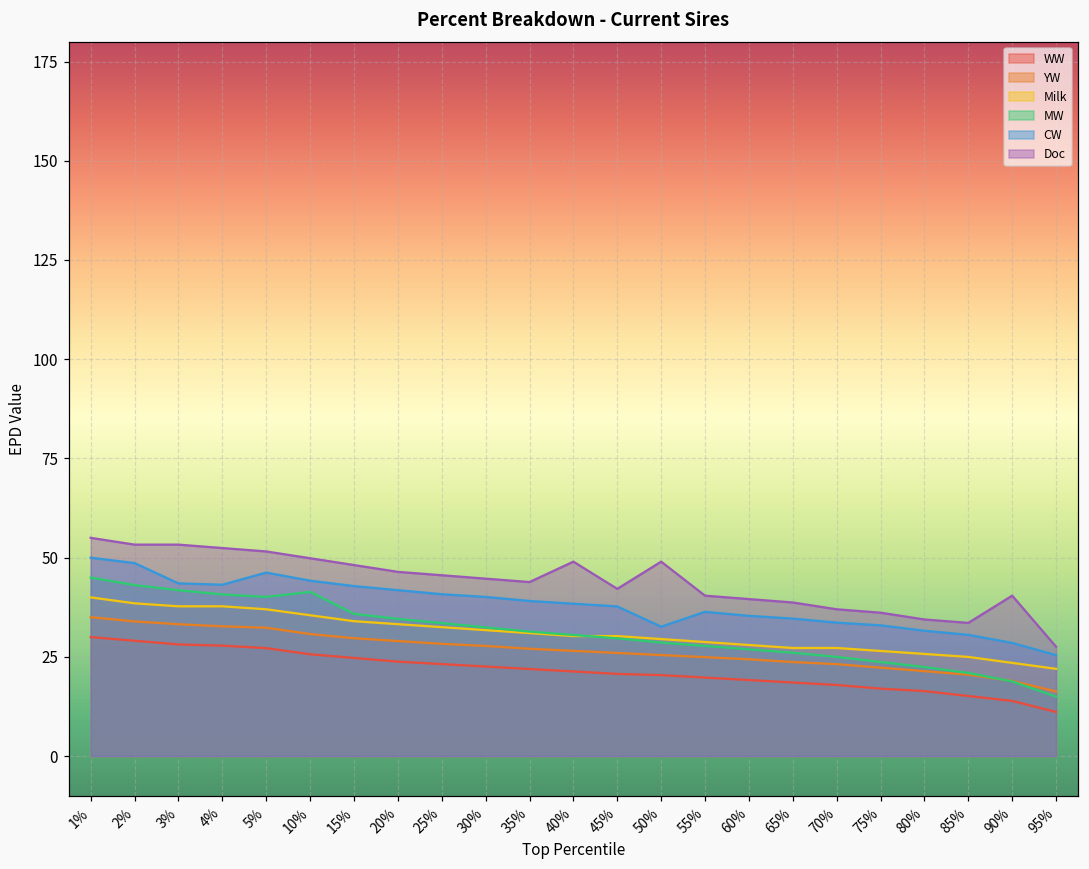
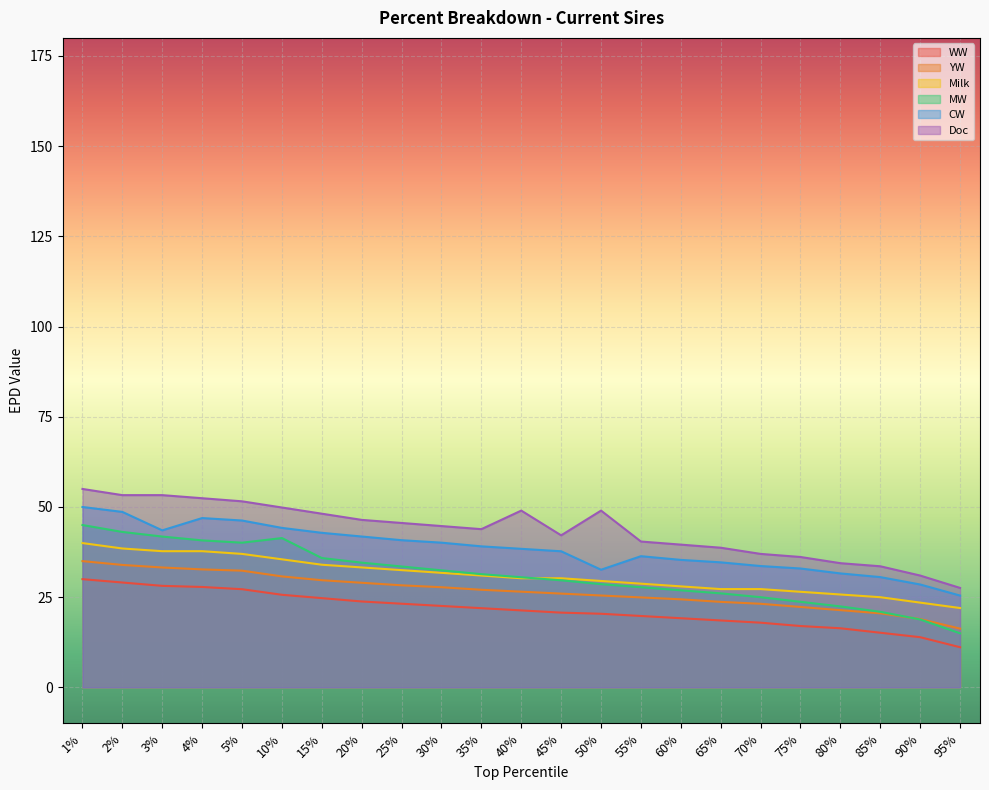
  {
    "MW": {
      "1%": 45,
      "2%": 43,
      "3%": 42,
      "4%": 41,
      "5%": 40,
      "10%": 41,
      "15%": 36,
      "20%": 35,
      "25%": 34,
      "50%": 29,
      "55%": 28,
      "60%": 27,
      "65%": 26,
      "70%": 25,
      "75%": 24,
      "80%": 22,
      "95%": 15
    },
    "CW": {
      "1%": 50,
      "2%": 49,
      "3%": 44,
-     "4%": 43,
+     "4%": 47,
      "5%": 46,
      "10%": 44,
      "15%": 43,
      "20%": 42,
      "25%": 41,
      "30%": 40,
      "35%": 39,
      "40%": 38,
      "45%": 38,
      "50%": 33,
      "55%": 36,
      "60%": 35,
      "65%": 35,
      "70%": 34,
      "75%": 33,
      "80%": 32,
      "85%": 31,
      "90%": 29,
      "95%": 25
    },
    "Doc": {
      "1%": 55,
      "2%": 53,
      "3%": 53,
      "4%": 52,
      "5%": 52,
      "10%": 50,
      "15%": 48,
      "20%": 46,
      "25%": 46,
      "30%": 45,
      "35%": 44,
      "40%": 49,
      "45%": 42,
      "50%": 49,
      "55%": 40,
      "60%": 40,
      "65%": 39,
      "70%": 37,
      "75%": 36,
      "80%": 34,
      "85%": 34,
-     "90%": 40,
+     "90%": 31,
      "95%": 28
    }
  }
